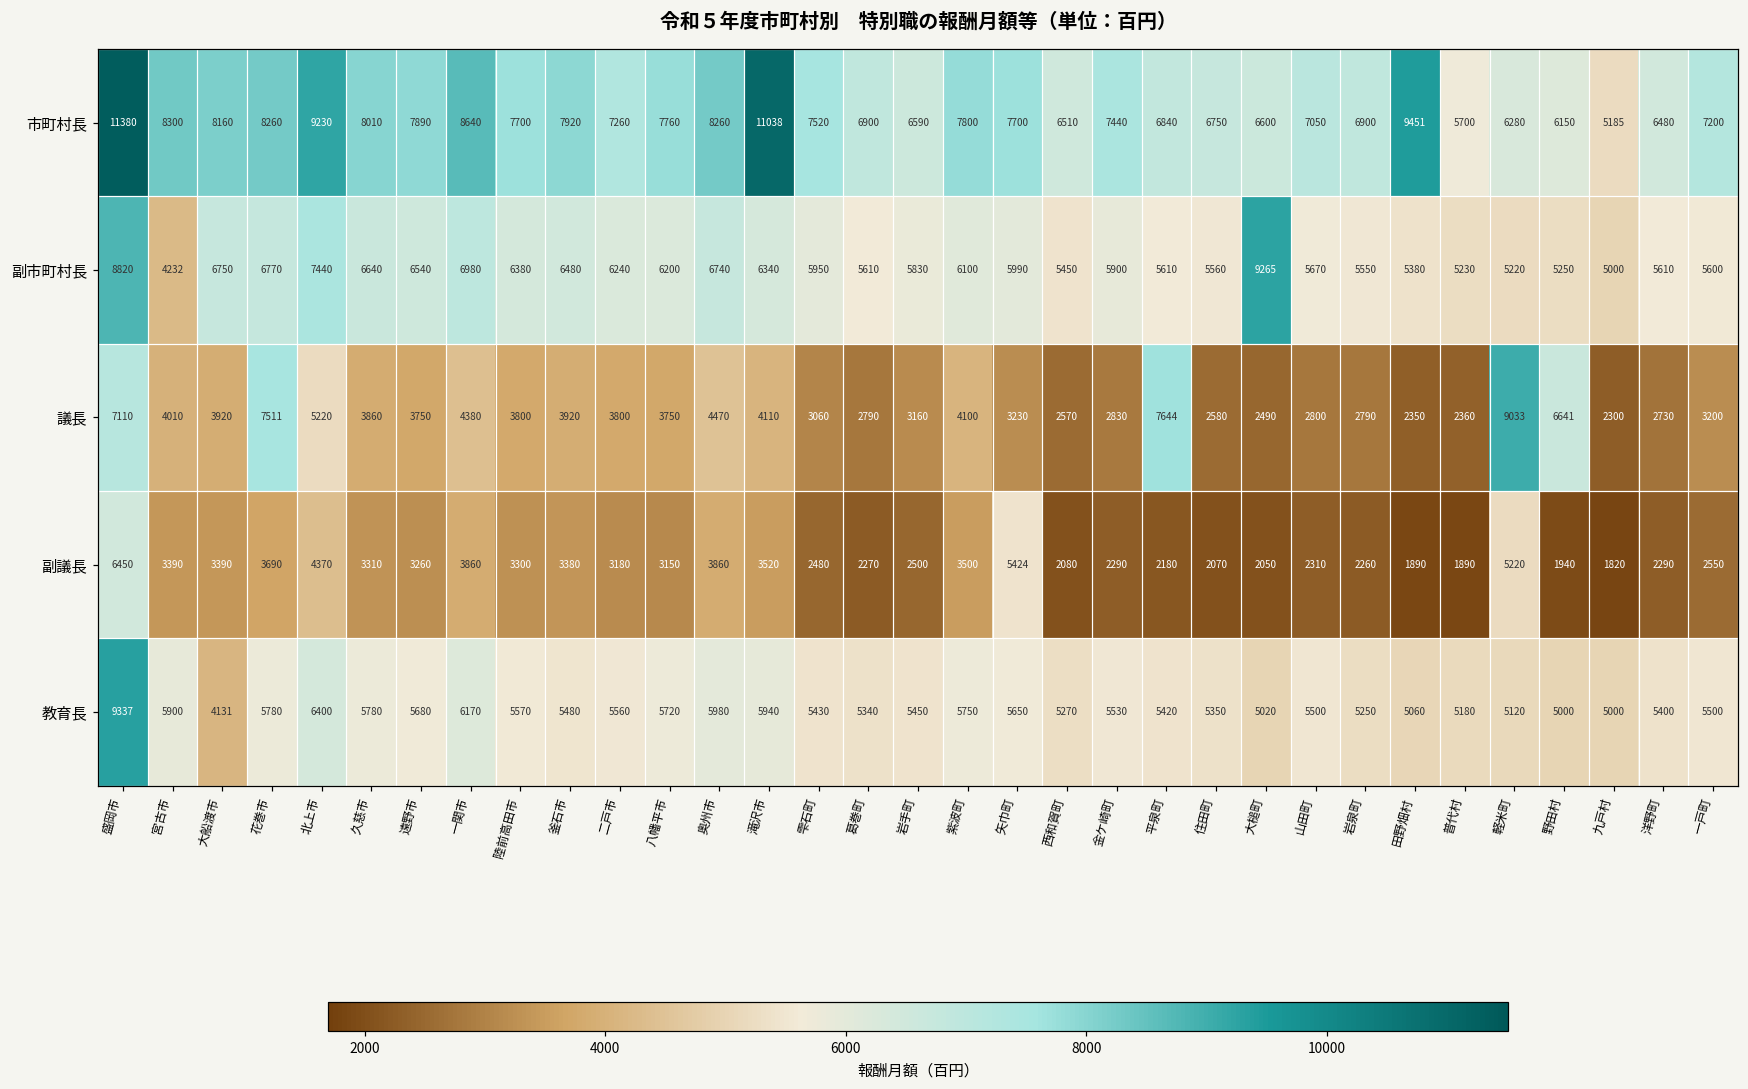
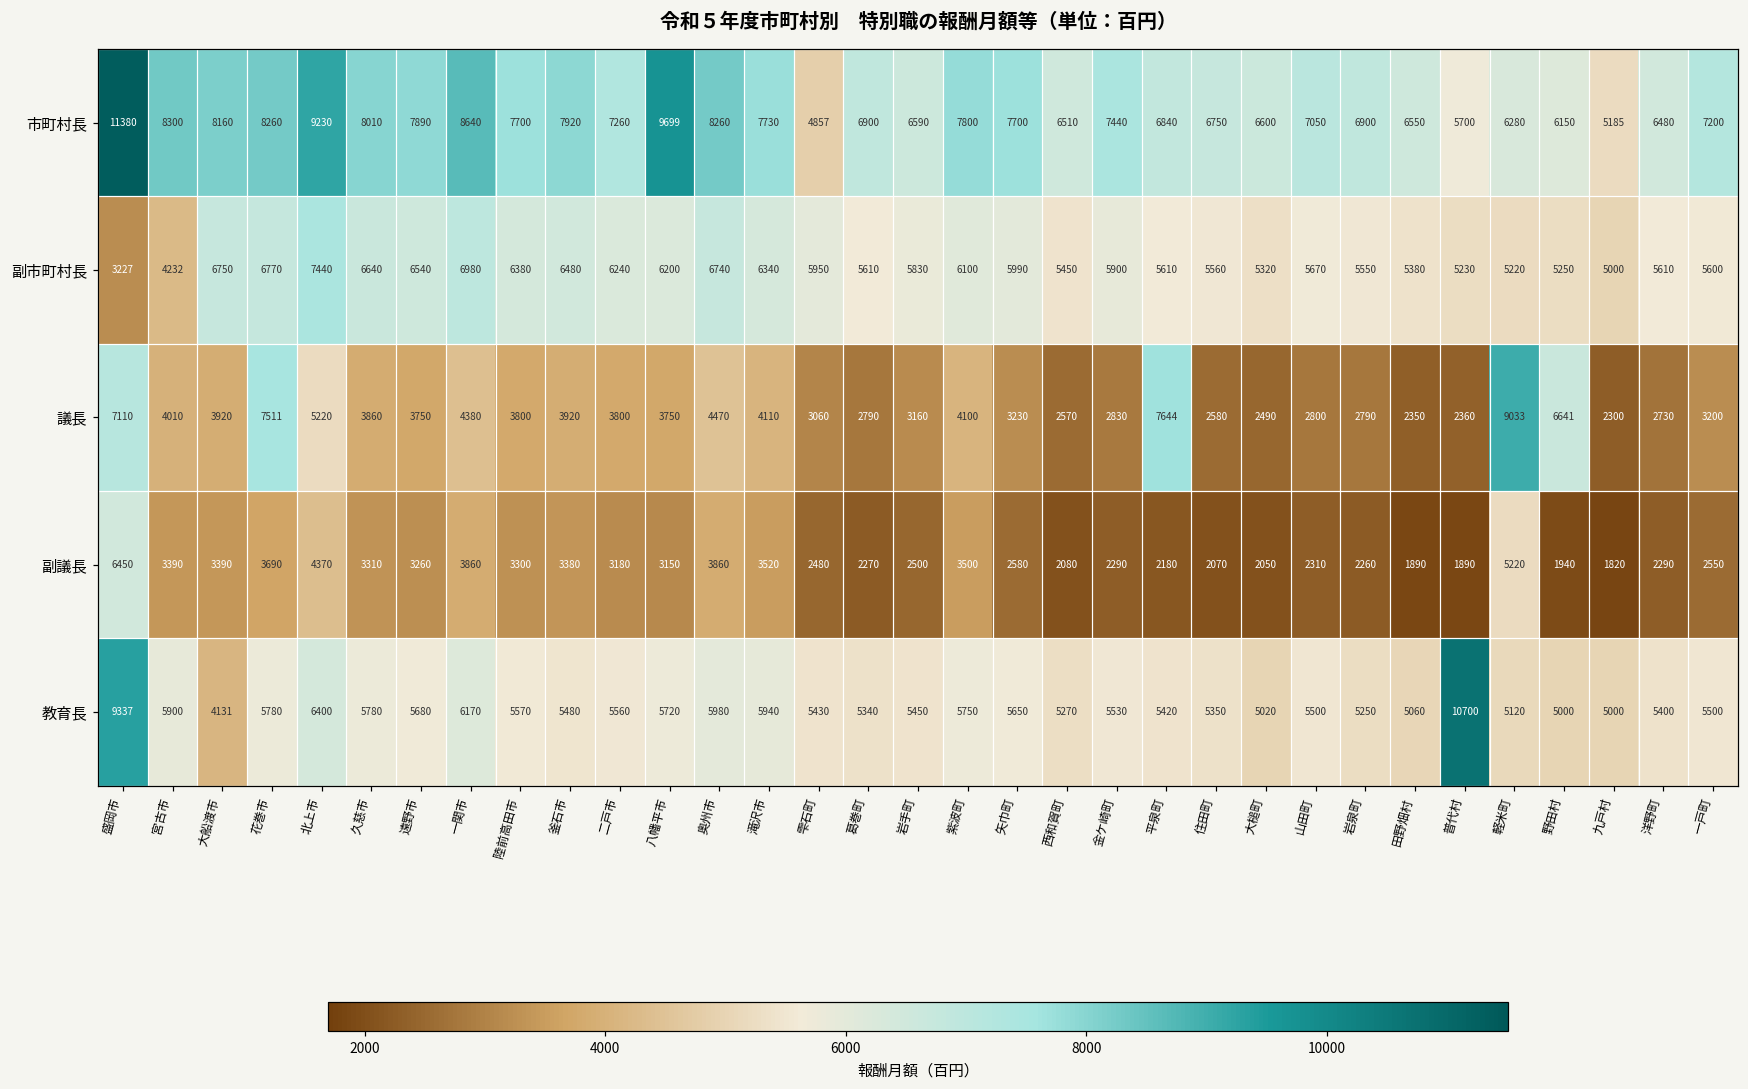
  {
    "市町村長": {
      "盛岡市": 11380,
      "宮古市": 8300,
      "大船渡市": 8160,
      "花巻市": 8260,
      "北上市": 9230,
      "久慈市": 8010,
      "遠野市": 7890,
      "一関市": 8640,
      "陸前高田市": 7700,
      "釜石市": 7920,
      "二戸市": 7260,
-     "八幡平市": 7760,
+     "八幡平市": 9699,
      "奥州市": 8260,
-     "滝沢市": 11038,
-     "雫石町": 7520,
+     "滝沢市": 7730,
+     "雫石町": 4857,
      "葛巻町": 6900,
      "岩手町": 6590,
      "紫波町": 7800,
      "矢巾町": 7700,
      "西和賀町": 6510,
      "金ケ崎町": 7440,
      "平泉町": 6840,
      "住田町": 6750,
      "大槌町": 6600,
      "山田町": 7050,
      "岩泉町": 6900,
-     "田野畑村": 9451,
+     "田野畑村": 6550,
      "普代村": 5700,
      "軽米町": 6280,
      "野田村": 6150,
      "九戸村": 5185,
      "洋野町": 6480,
      "一戸町": 7200
    },
    "副市町村長": {
-     "盛岡市": 8820,
+     "盛岡市": 3227,
      "宮古市": 4232,
      "大船渡市": 6750,
      "花巻市": 6770,
      "北上市": 7440,
      "久慈市": 6640,
      "遠野市": 6540,
      "一関市": 6980,
      "陸前高田市": 6380,
      "釜石市": 6480,
      "二戸市": 6240,
      "八幡平市": 6200,
      "奥州市": 6740,
      "滝沢市": 6340,
      "雫石町": 5950,
      "葛巻町": 5610,
      "岩手町": 5830,
      "紫波町": 6100,
      "矢巾町": 5990,
      "西和賀町": 5450,
      "金ケ崎町": 5900,
      "平泉町": 5610,
      "住田町": 5560,
-     "大槌町": 9265,
+     "大槌町": 5320,
      "山田町": 5670,
      "岩泉町": 5550,
      "田野畑村": 5380,
      "普代村": 5230,
      "軽米町": 5220,
      "野田村": 5250,
      "九戸村": 5000,
      "洋野町": 5610,
      "一戸町": 5600
    },
    "議長": {
      "盛岡市": 7110,
      "宮古市": 4010,
      "大船渡市": 3920,
      "花巻市": 7511,
      "北上市": 5220,
      "久慈市": 3860,
      "遠野市": 3750,
      "一関市": 4380,
      "陸前高田市": 3800,
      "釜石市": 3920,
      "二戸市": 3800,
      "八幡平市": 3750,
      "奥州市": 4470,
      "滝沢市": 4110,
      "雫石町": 3060,
      "葛巻町": 2790,
      "岩手町": 3160,
      "紫波町": 4100,
      "矢巾町": 3230,
      "西和賀町": 2570,
      "金ケ崎町": 2830,
      "平泉町": 7644,
      "住田町": 2580,
      "大槌町": 2490,
      "山田町": 2800,
      "岩泉町": 2790,
      "田野畑村": 2350,
      "普代村": 2360,
      "軽米町": 9033,
      "野田村": 6641,
      "九戸村": 2300,
      "洋野町": 2730,
      "一戸町": 3200
    },
    "副議長": {
      "盛岡市": 6450,
      "宮古市": 3390,
      "大船渡市": 3390,
      "花巻市": 3690,
      "北上市": 4370,
      "久慈市": 3310,
      "遠野市": 3260,
      "一関市": 3860,
      "陸前高田市": 3300,
      "釜石市": 3380,
      "二戸市": 3180,
      "八幡平市": 3150,
      "奥州市": 3860,
      "滝沢市": 3520,
      "雫石町": 2480,
      "葛巻町": 2270,
      "岩手町": 2500,
      "紫波町": 3500,
-     "矢巾町": 5424,
+     "矢巾町": 2580,
      "西和賀町": 2080,
      "金ケ崎町": 2290,
      "平泉町": 2180,
      "住田町": 2070,
      "大槌町": 2050,
      "山田町": 2310,
      "岩泉町": 2260,
      "田野畑村": 1890,
      "普代村": 1890,
      "軽米町": 5220,
      "野田村": 1940,
      "九戸村": 1820,
      "洋野町": 2290,
      "一戸町": 2550
    },
    "教育長": {
      "盛岡市": 9337,
      "宮古市": 5900,
      "大船渡市": 4131,
      "花巻市": 5780,
      "北上市": 6400,
      "久慈市": 5780,
      "遠野市": 5680,
      "一関市": 6170,
      "陸前高田市": 5570,
      "釜石市": 5480,
      "二戸市": 5560,
      "八幡平市": 5720,
      "奥州市": 5980,
      "滝沢市": 5940,
      "雫石町": 5430,
      "葛巻町": 5340,
      "岩手町": 5450,
      "紫波町": 5750,
      "矢巾町": 5650,
      "西和賀町": 5270,
      "金ケ崎町": 5530,
      "平泉町": 5420,
      "住田町": 5350,
      "大槌町": 5020,
      "山田町": 5500,
      "岩泉町": 5250,
      "田野畑村": 5060,
-     "普代村": 5180,
+     "普代村": 10700,
      "軽米町": 5120,
      "野田村": 5000,
      "九戸村": 5000,
      "洋野町": 5400,
      "一戸町": 5500
    }
  }
